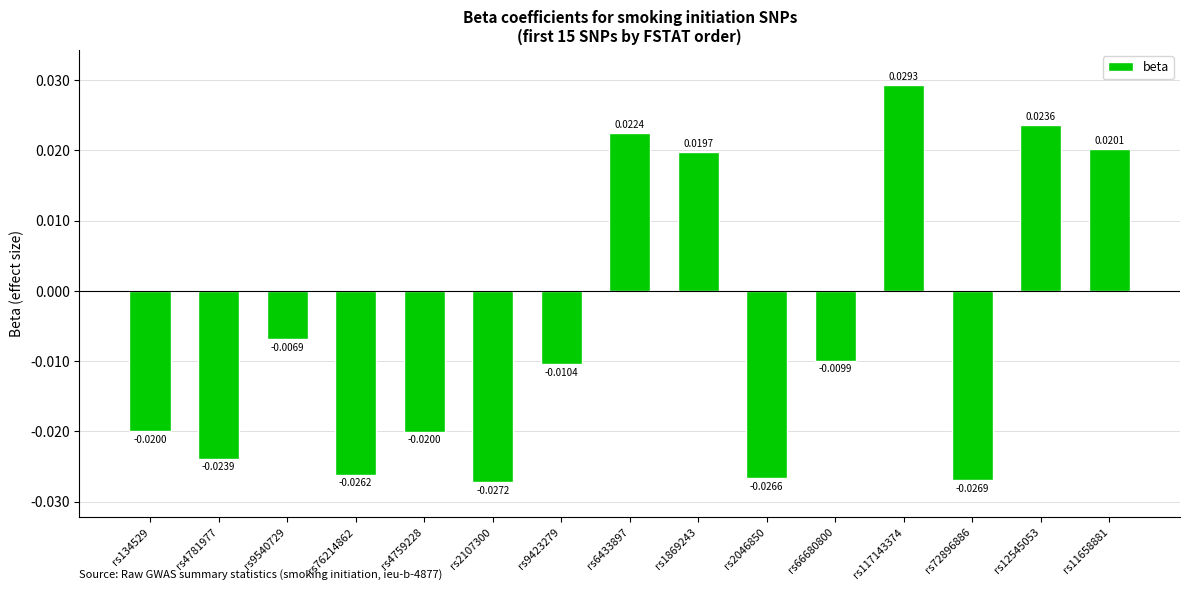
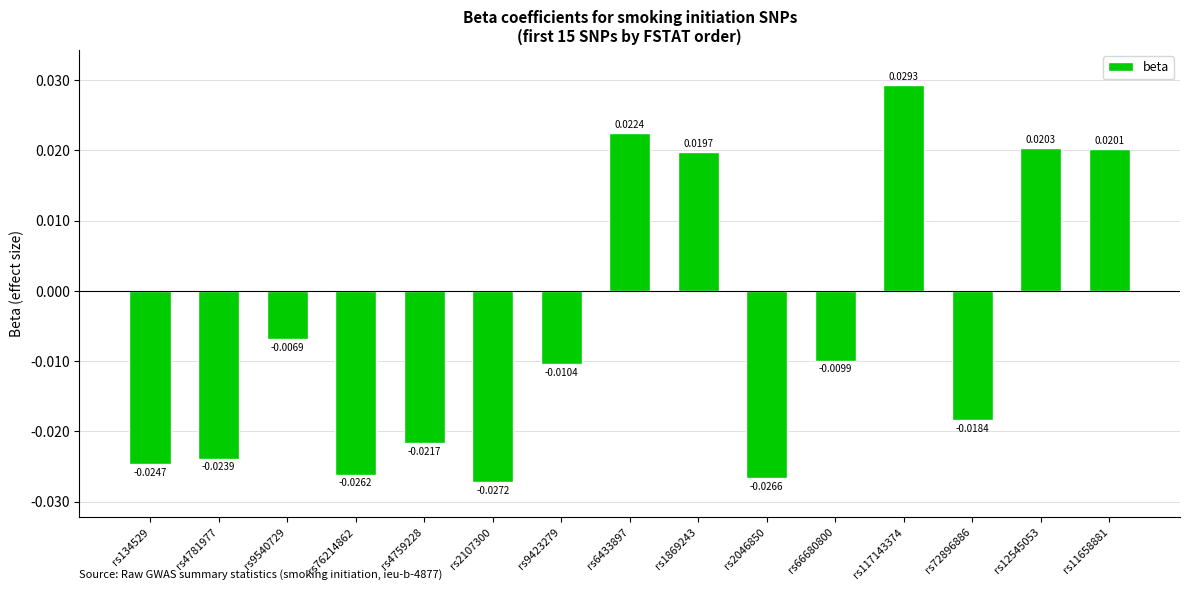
  {
-   "rs134529": -0.0200,
+   "rs134529": -0.0247,
    "rs4781977": -0.0239,
    "rs9540729": -0.0069,
    "rs76214862": -0.0262,
-   "rs4759228": -0.0200,
+   "rs4759228": -0.0217,
    "rs2107300": -0.0272,
    "rs9423279": -0.0104,
    "rs6433897": 0.0224,
    "rs1869243": 0.0197,
    "rs2046850": -0.0266,
    "rs66680800": -0.0099,
    "rs117143374": 0.0293,
-   "rs72896886": -0.0269,
-   "rs12545053": 0.0236,
+   "rs72896886": -0.0184,
+   "rs12545053": 0.0203,
    "rs11658881": 0.0201
  }
